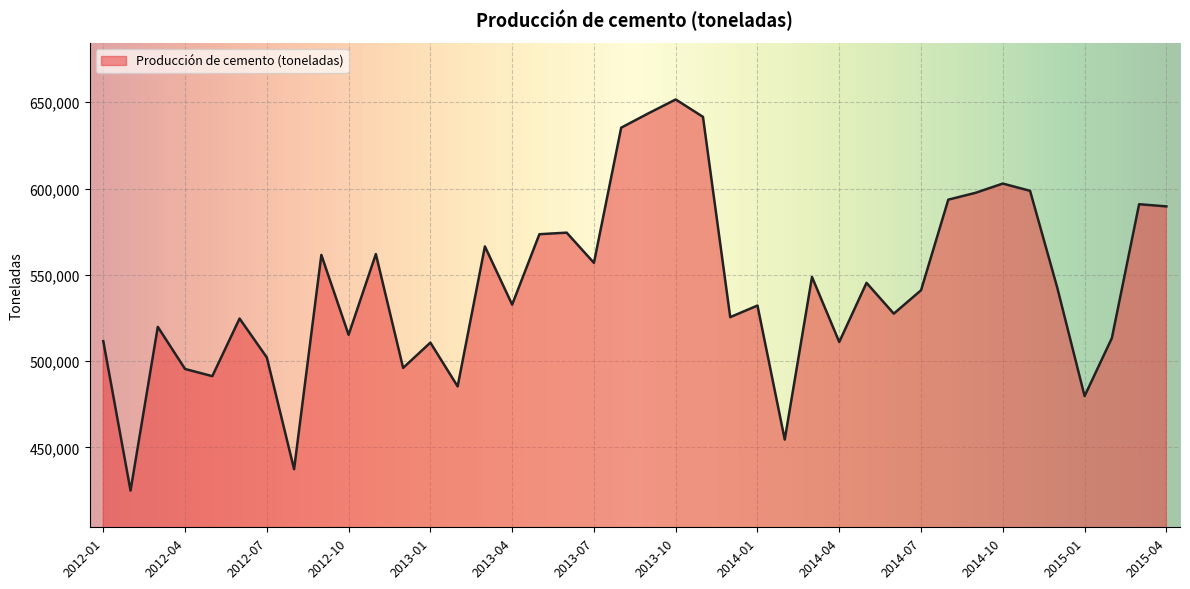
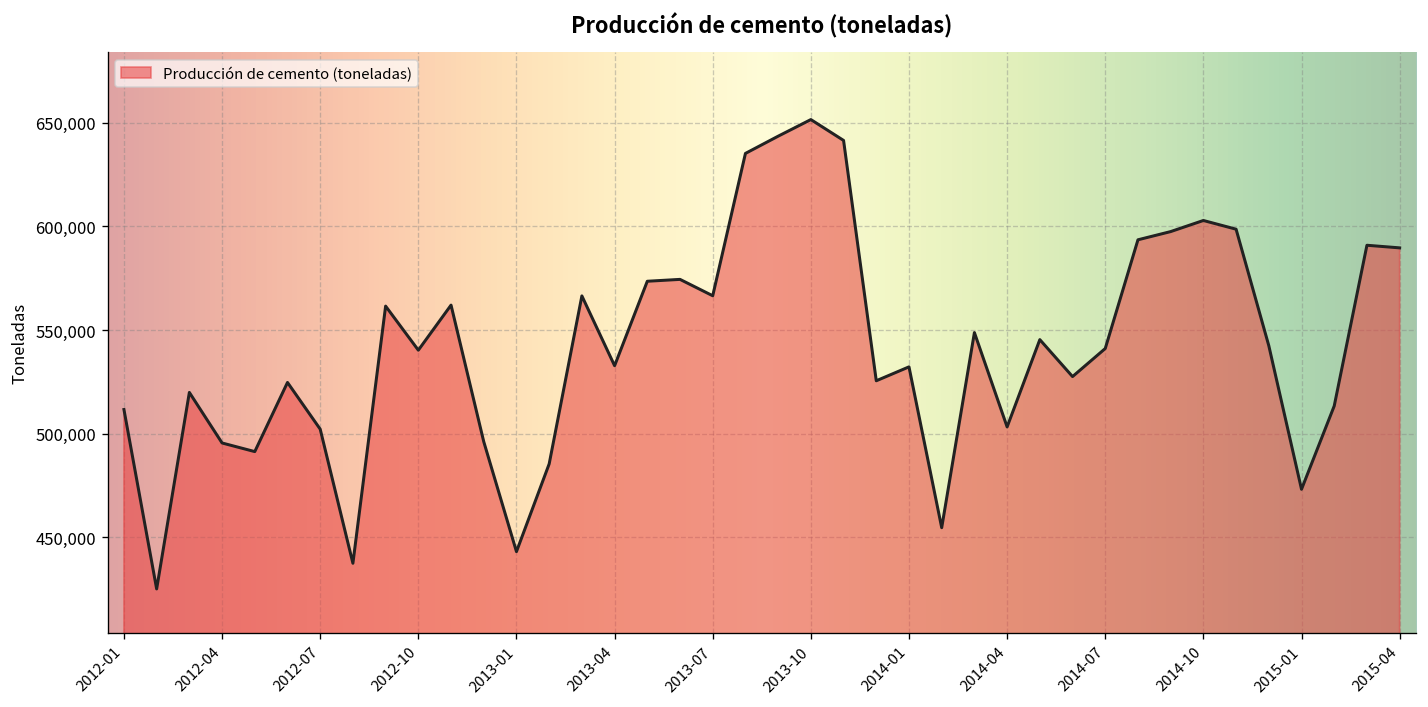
  {
    "2012-01": "512,000",
    "2012-04": "495,000",
    "2012-07": "502,000",
-   "2012-10": "515,000",
-   "2013-01": "511,000",
+   "2012-10": "540,000",
+   "2013-01": "443,000",
    "2013-04": "533,000",
-   "2013-07": "557,000",
+   "2013-07": "567,000",
    "2013-10": "652,000",
    "2014-01": "532,000",
-   "2014-04": "511,000",
+   "2014-04": "503,000",
    "2014-07": "541,000",
    "2014-10": "603,000",
-   "2015-01": "480,000",
+   "2015-01": "473,000",
    "2015-04": "590,000"
  }
